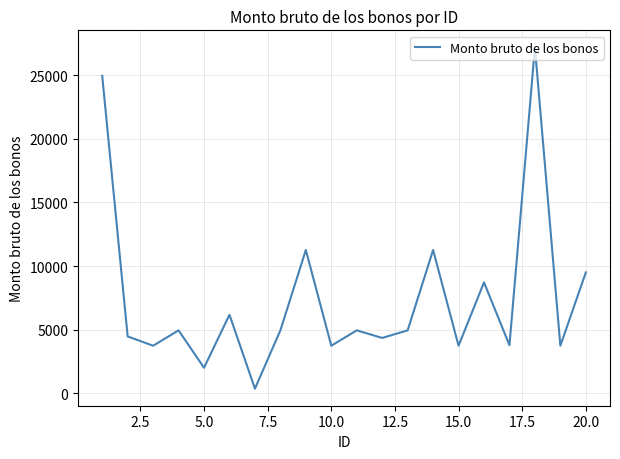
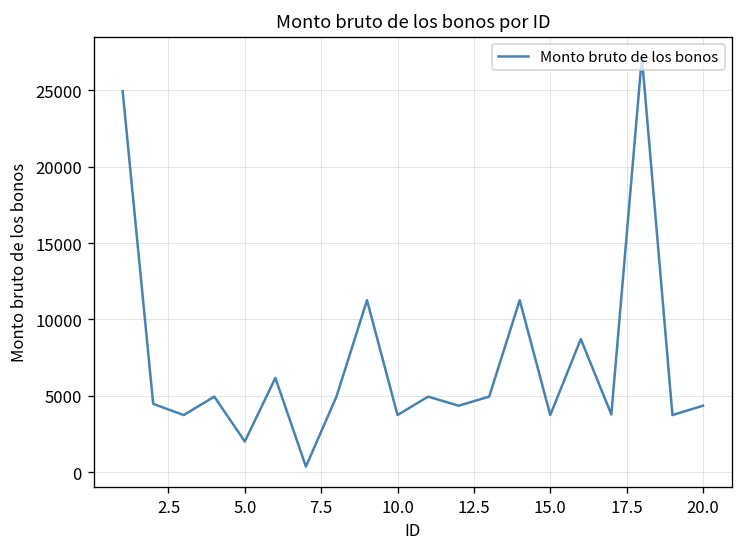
  {
    "5.0": 2000,
    "10.0": 3700,
    "15.0": 3700,
-   "20.0": 9500
+   "20.0": 4400
  }
